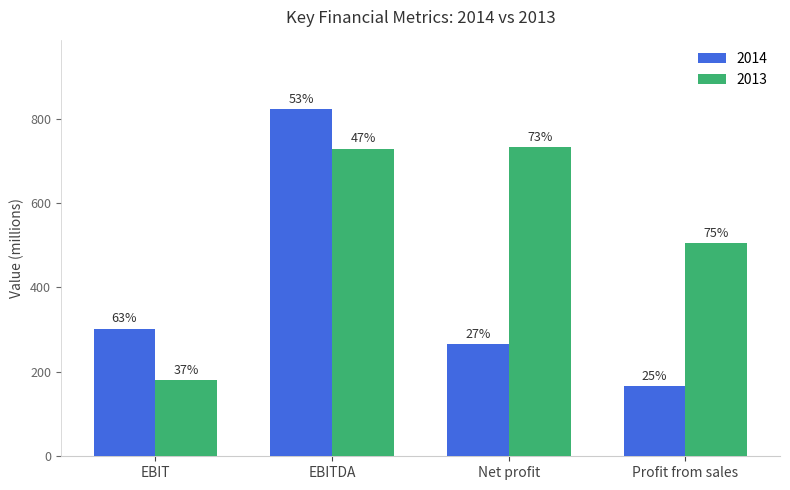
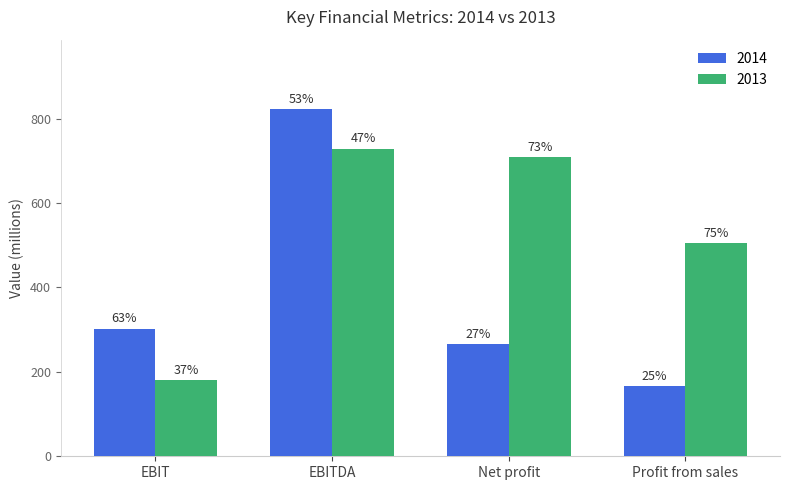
  {
    "2013": {
-     "Net profit": 730
+     "Net profit": 710
    }
  }
